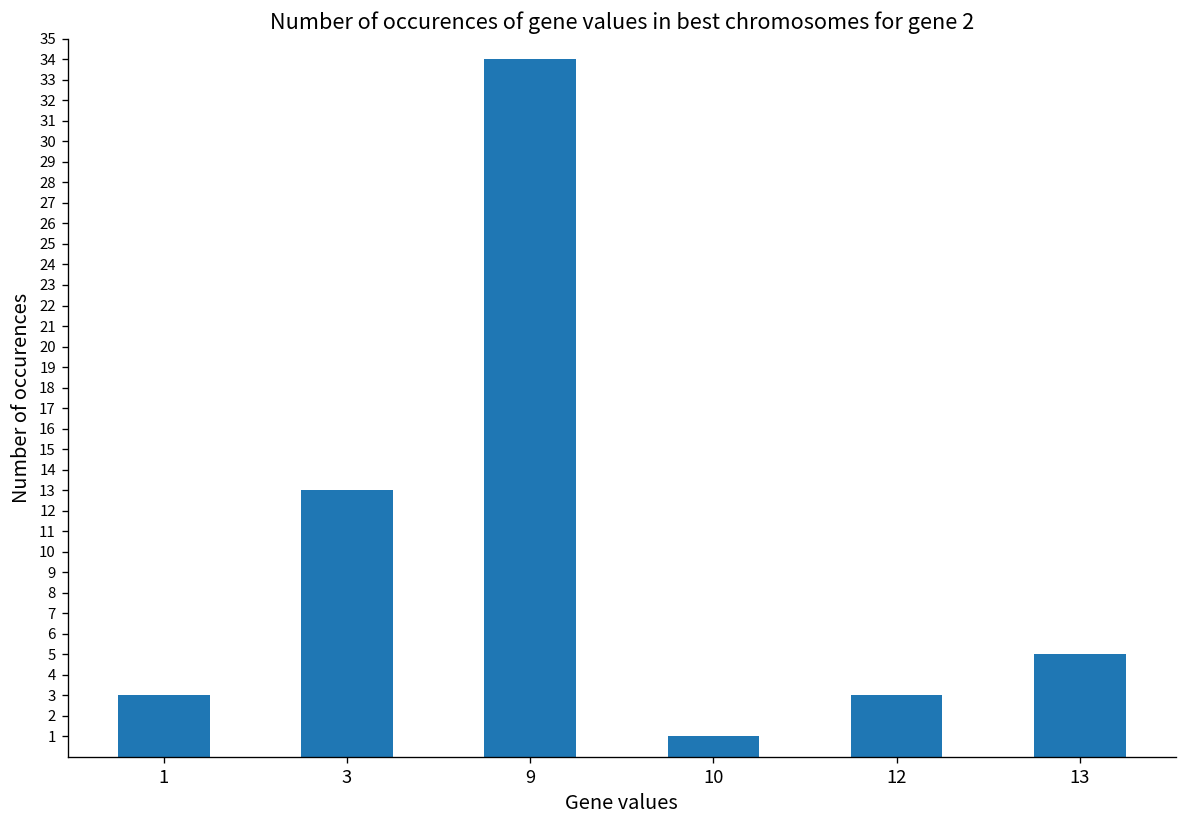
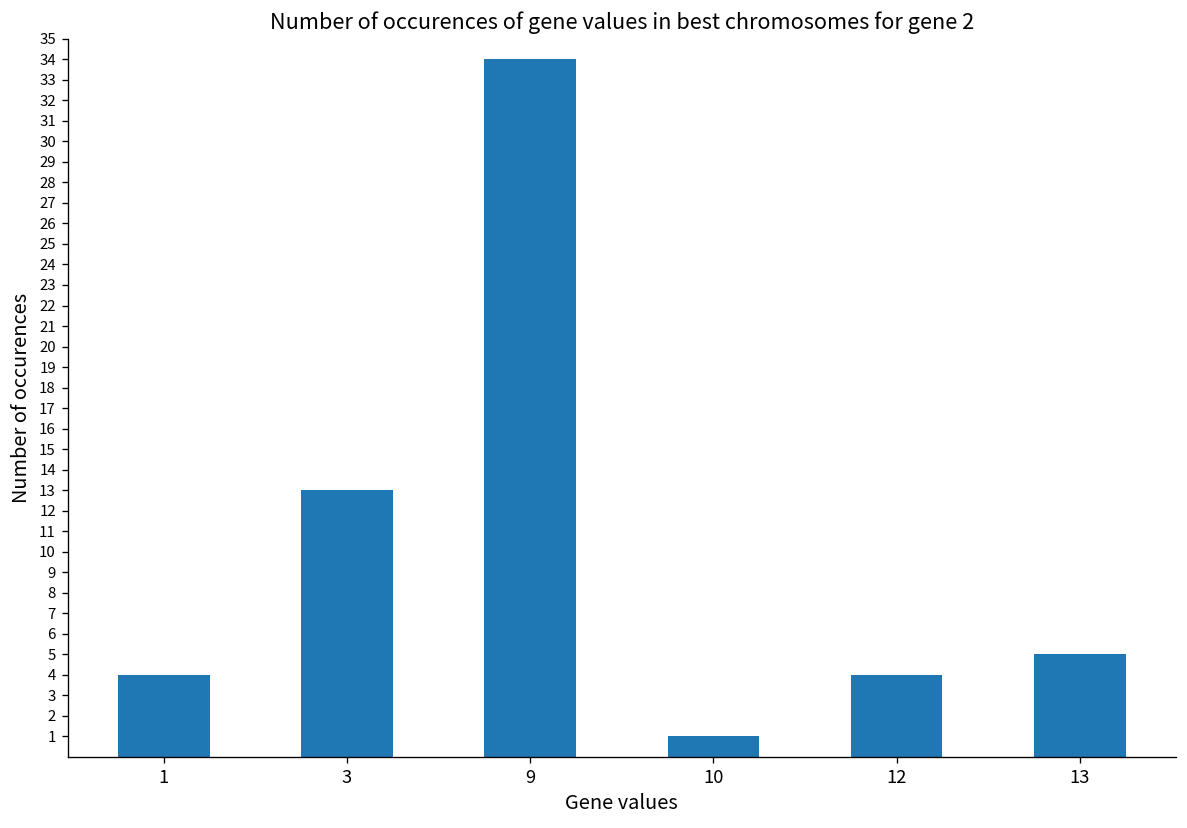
  {
-   "1": 3,
+   "1": 4,
    "3": 13,
    "9": 34,
    "10": 1,
-   "12": 3,
+   "12": 4,
    "13": 5
  }
